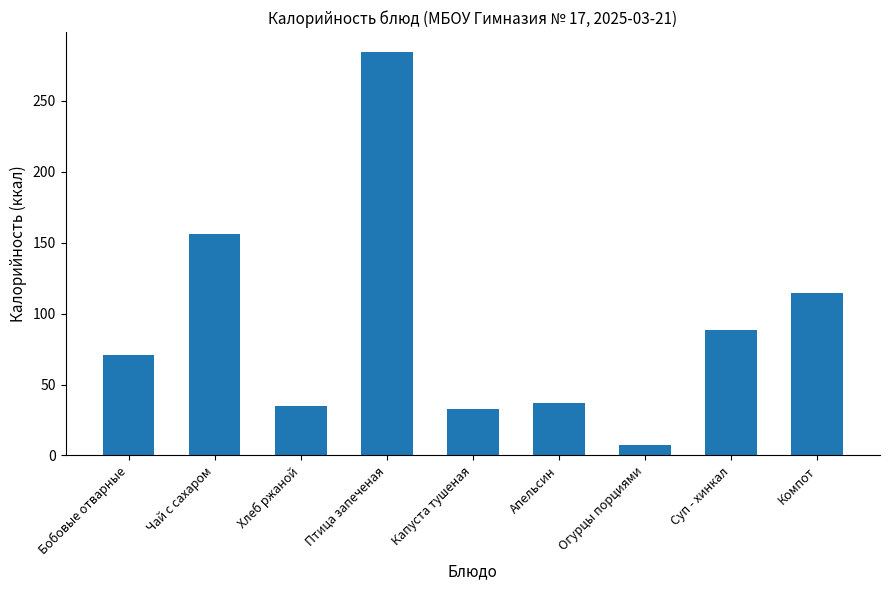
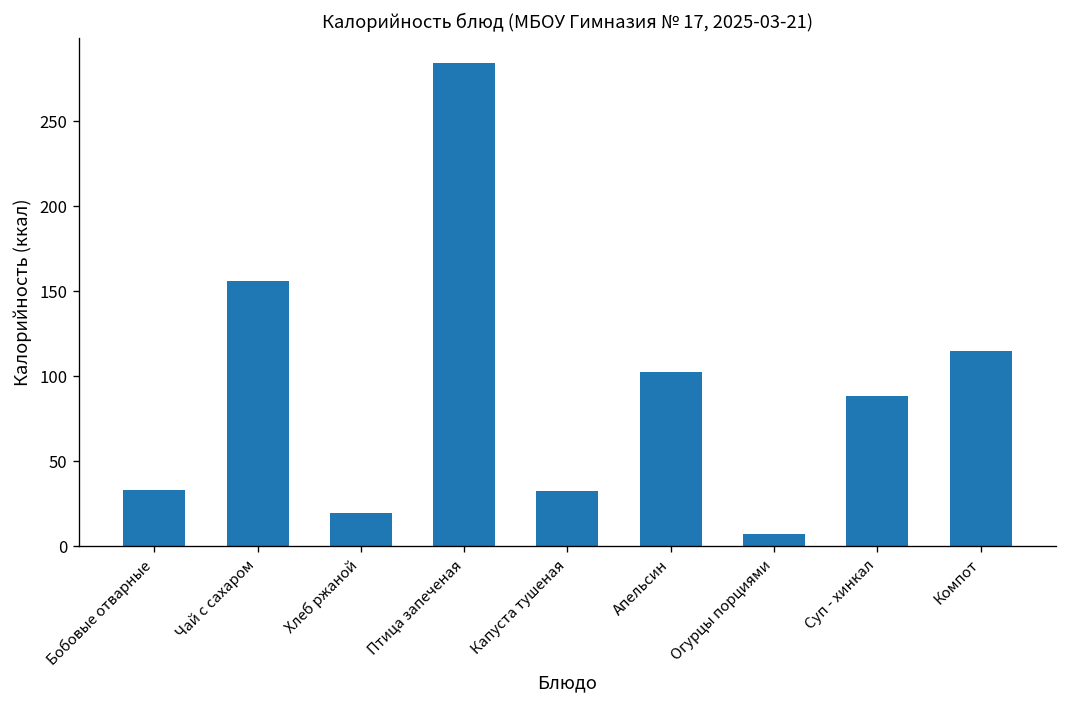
  {
-   "Бобовые отварные": 71,
+   "Бобовые отварные": 33,
    "Чай с сахаром": 156,
-   "Хлеб ржаной": 35,
+   "Хлеб ржаной": 20,
    "Птица запеченая": 284,
    "Капуста тушеная": 33,
-   "Апельсин": 37,
+   "Апельсин": 103,
    "Огурцы порциями": 7,
    "Суп - хинкал": 88,
    "Компот": 115
  }
